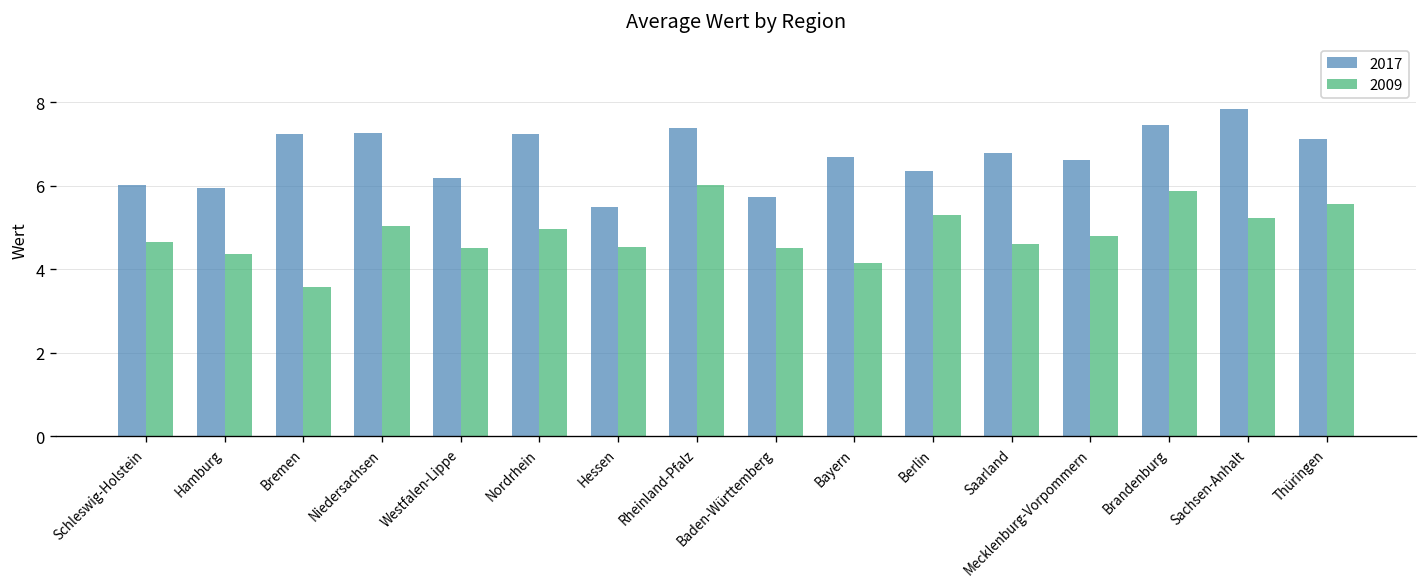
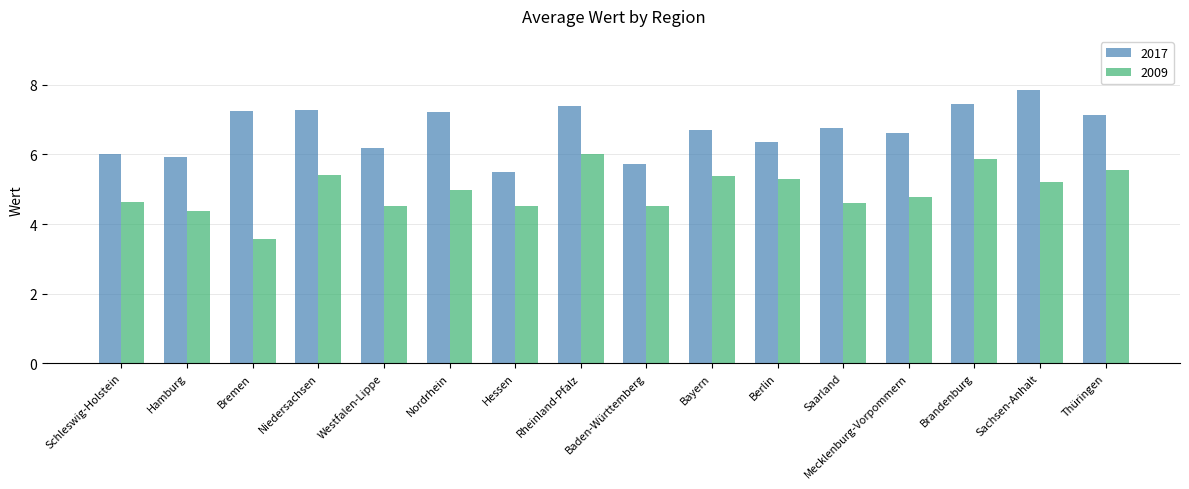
  {
    "2017": {
      "Schleswig-Holstein": 6.0,
      "Hamburg": 5.9,
      "Bremen": 7.2,
      "Niedersachsen": 7.3,
      "Westfalen-Lippe": 6.2,
      "Nordrhein": 7.2,
      "Hessen": 5.5,
      "Rheinland-Pfalz": 7.4,
      "Baden-Württemberg": 5.7,
      "Bayern": 6.7,
      "Berlin": 6.4,
      "Saarland": 6.8,
      "Mecklenburg-Vorpommern": 6.6,
      "Brandenburg": 7.5,
      "Sachsen-Anhalt": 7.8,
      "Thüringen": 7.1
    },
    "2009": {
      "Schleswig-Holstein": 4.6,
      "Hamburg": 4.4,
      "Bremen": 3.6,
-     "Niedersachsen": 5.0,
+     "Niedersachsen": 5.4,
      "Westfalen-Lippe": 4.5,
      "Nordrhein": 5.0,
      "Hessen": 4.5,
      "Rheinland-Pfalz": 6.0,
      "Baden-Württemberg": 4.5,
-     "Bayern": 4.1,
+     "Bayern": 5.4,
      "Berlin": 5.3,
      "Saarland": 4.6,
      "Mecklenburg-Vorpommern": 4.8,
      "Brandenburg": 5.9,
      "Sachsen-Anhalt": 5.2,
      "Thüringen": 5.6
    }
  }
